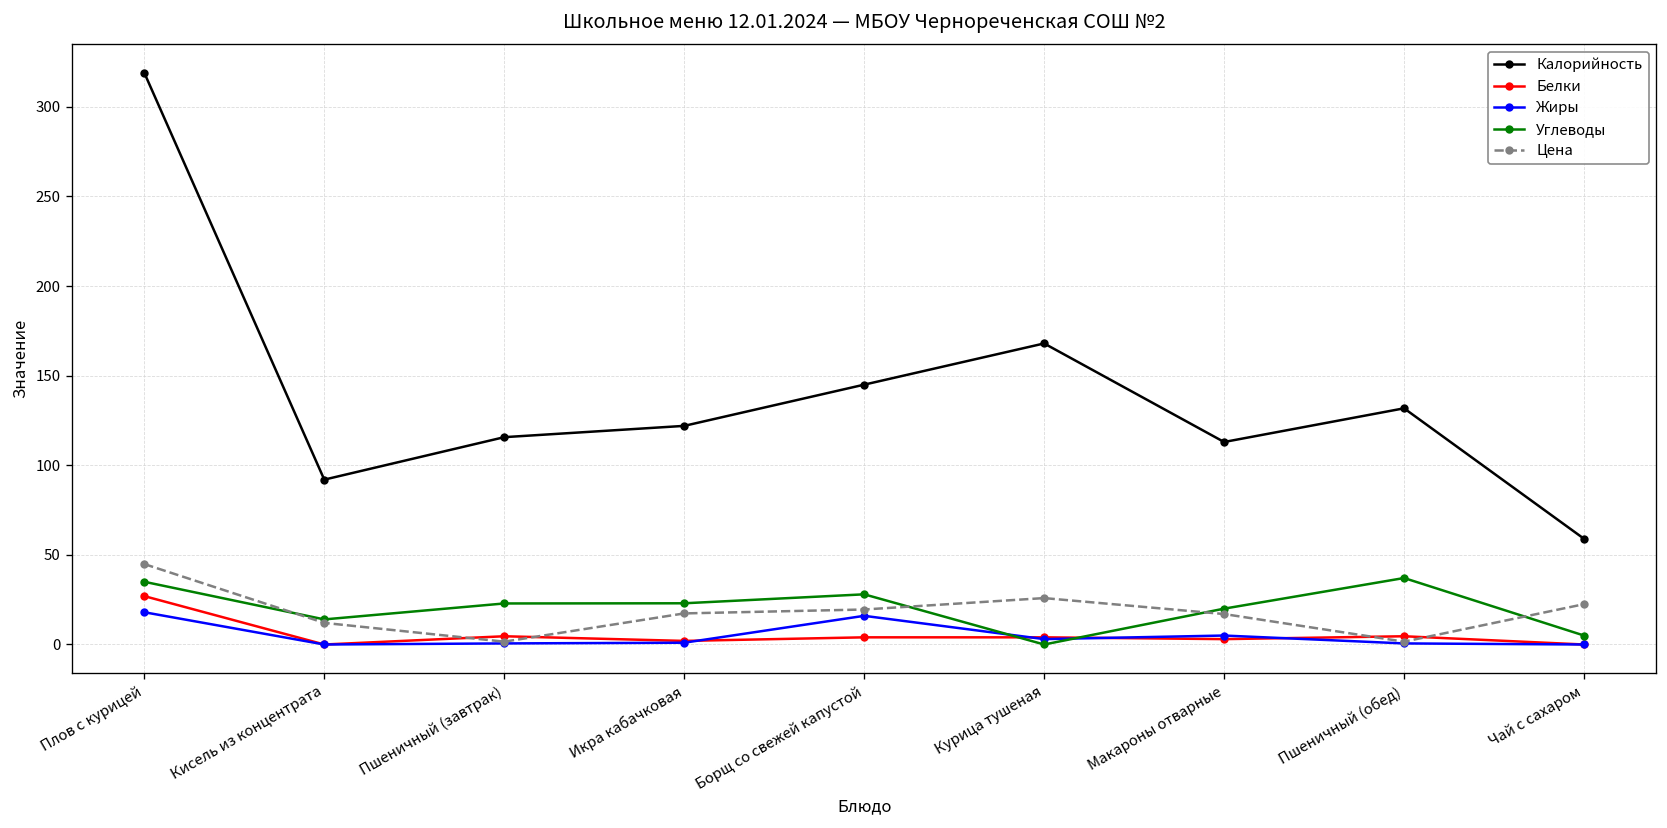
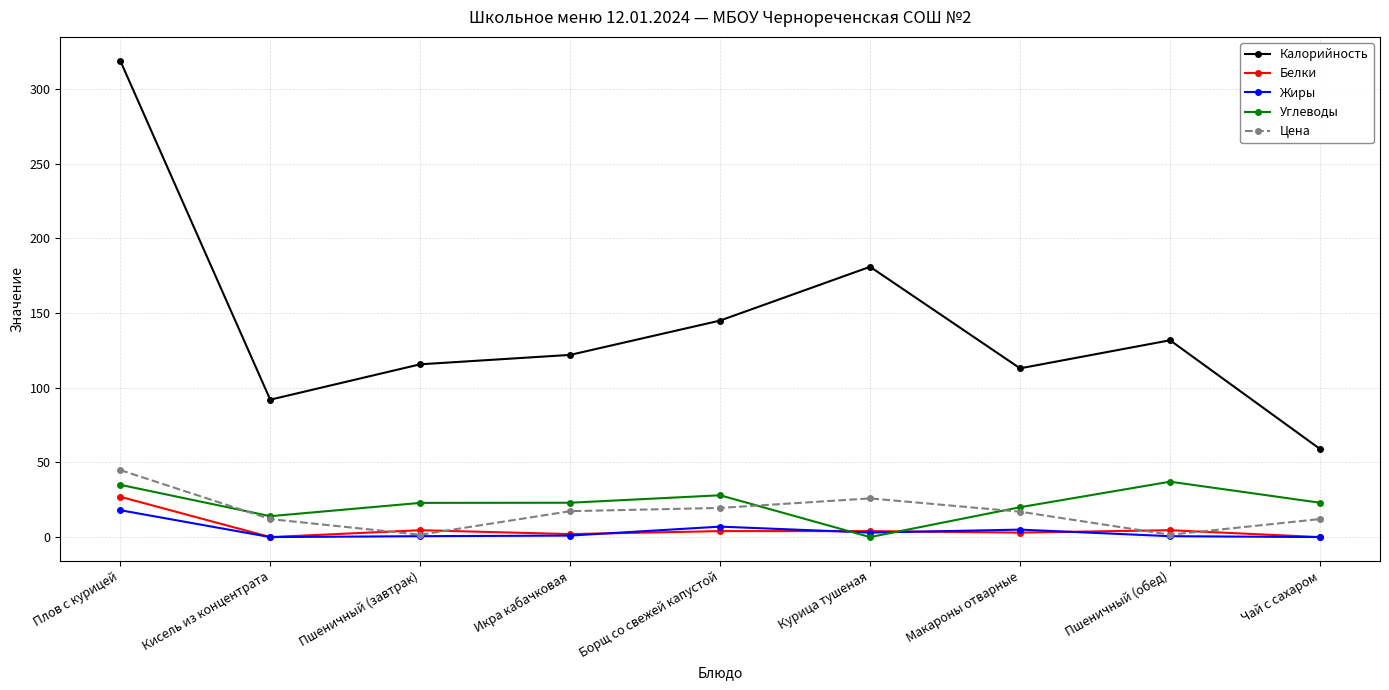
  {
    "Калорийность": {
      "Плов с курицей": 319,
      "Кисель из концентрата": 92,
      "Пшеничный (завтрак)": 116,
      "Икра кабачковая": 122,
      "Борщ со свежей капустой": 145,
-     "Курица тушеная": 168,
+     "Курица тушеная": 181,
      "Макароны отварные": 113,
      "Пшеничный (обед)": 132,
      "Чай с сахаром": 59
    },
    "Белки": {
      "Плов с курицей": 27,
      "Пшеничный (завтрак)": 5,
      "Борщ со свежей капустой": 4,
      "Макароны отварные": 3,
      "Пшеничный (обед)": 5
    },
    "Жиры": {
      "Плов с курицей": 18,
-     "Борщ со свежей капустой": 16,
+     "Борщ со свежей капустой": 7,
      "Макароны отварные": 5
    },
    "Углеводы": {
      "Плов с курицей": 35,
      "Кисель из концентрата": 14,
      "Пшеничный (завтрак)": 23,
      "Икра кабачковая": 23,
      "Борщ со свежей капустой": 28,
      "Курица тушеная": 0,
      "Макароны отварные": 20,
      "Пшеничный (обед)": 37,
-     "Чай с сахаром": 5
+     "Чай с сахаром": 23
    },
    "Цена": {
      "Плов с курицей": 45,
      "Кисель из концентрата": 12,
      "Икра кабачковая": 17,
      "Борщ со свежей капустой": 20,
      "Курица тушеная": 26,
      "Макароны отварные": 17,
-     "Чай с сахаром": 23
+     "Чай с сахаром": 12
    }
  }
